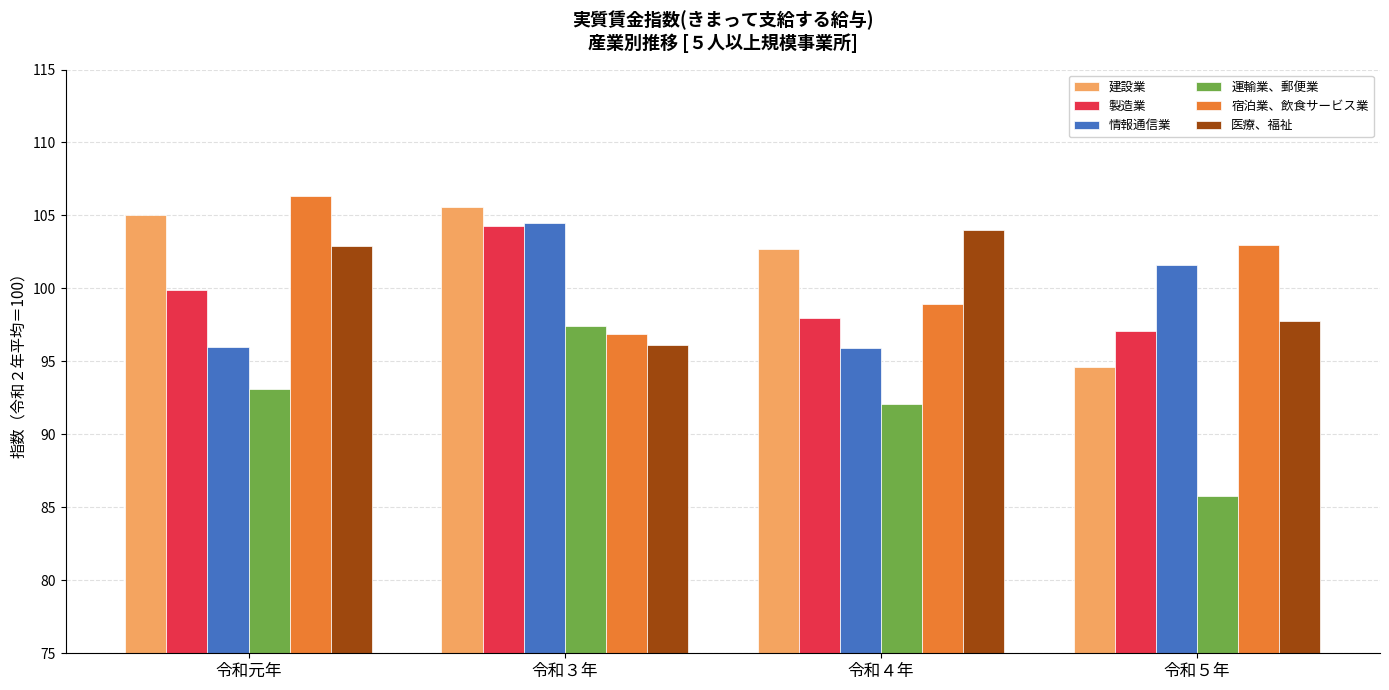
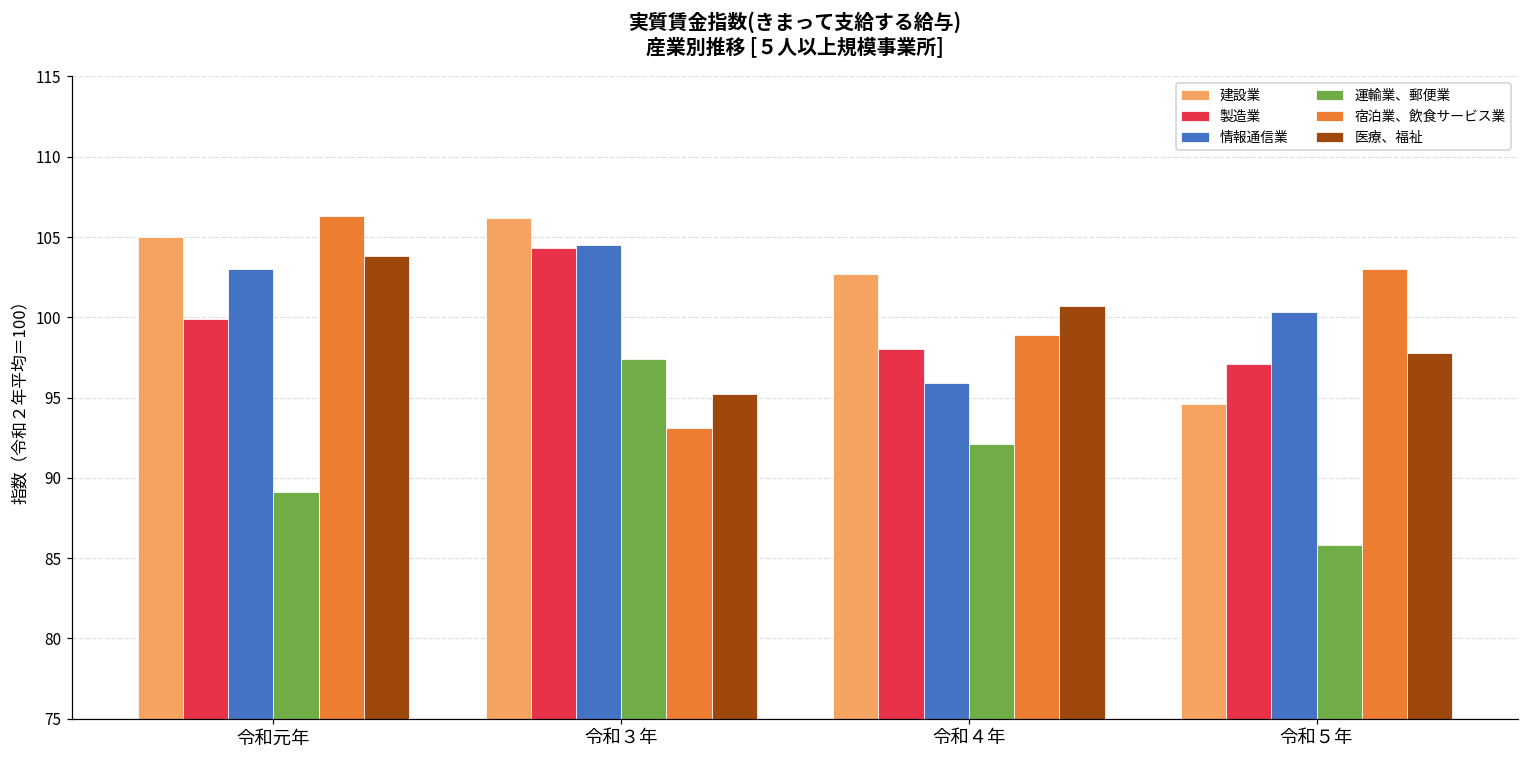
  {
    "建設業": {
      "令和元年": 105.0,
-     "令和３年": 105.6,
+     "令和３年": 106.2,
      "令和４年": 102.7,
      "令和５年": 94.6
    },
    "製造業": {
      "令和元年": 99.9,
      "令和３年": 104.3,
      "令和４年": 98.0,
      "令和５年": 97.1
    },
    "情報通信業": {
-     "令和元年": 96,
+     "令和元年": 103,
      "令和３年": 104.5,
      "令和４年": 95.9,
-     "令和５年": 101.6
+     "令和５年": 100.3
    },
    "運輸業、郵便業": {
-     "令和元年": 93.1,
+     "令和元年": 89.1,
      "令和３年": 97.4,
      "令和４年": 92.1,
      "令和５年": 85.8
    },
    "宿泊業、飲食サービス業": {
      "令和元年": 106.3,
-     "令和３年": 96.9,
+     "令和３年": 93.1,
      "令和４年": 98.9,
      "令和５年": 103.0
    },
    "医療、福祉": {
-     "令和元年": 102.9,
-     "令和３年": 96.1,
-     "令和４年": 104.0,
+     "令和元年": 103.8,
+     "令和３年": 95.2,
+     "令和４年": 100.7,
      "令和５年": 97.8
    }
  }
